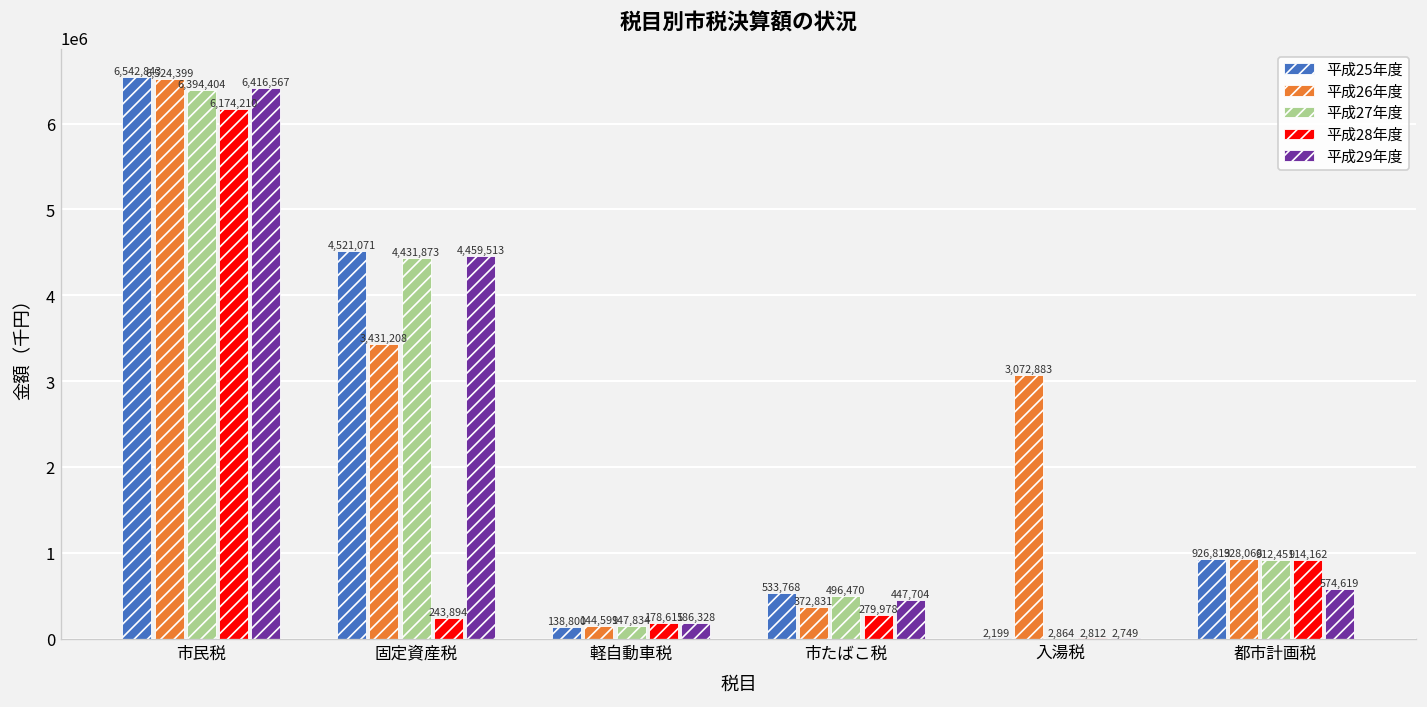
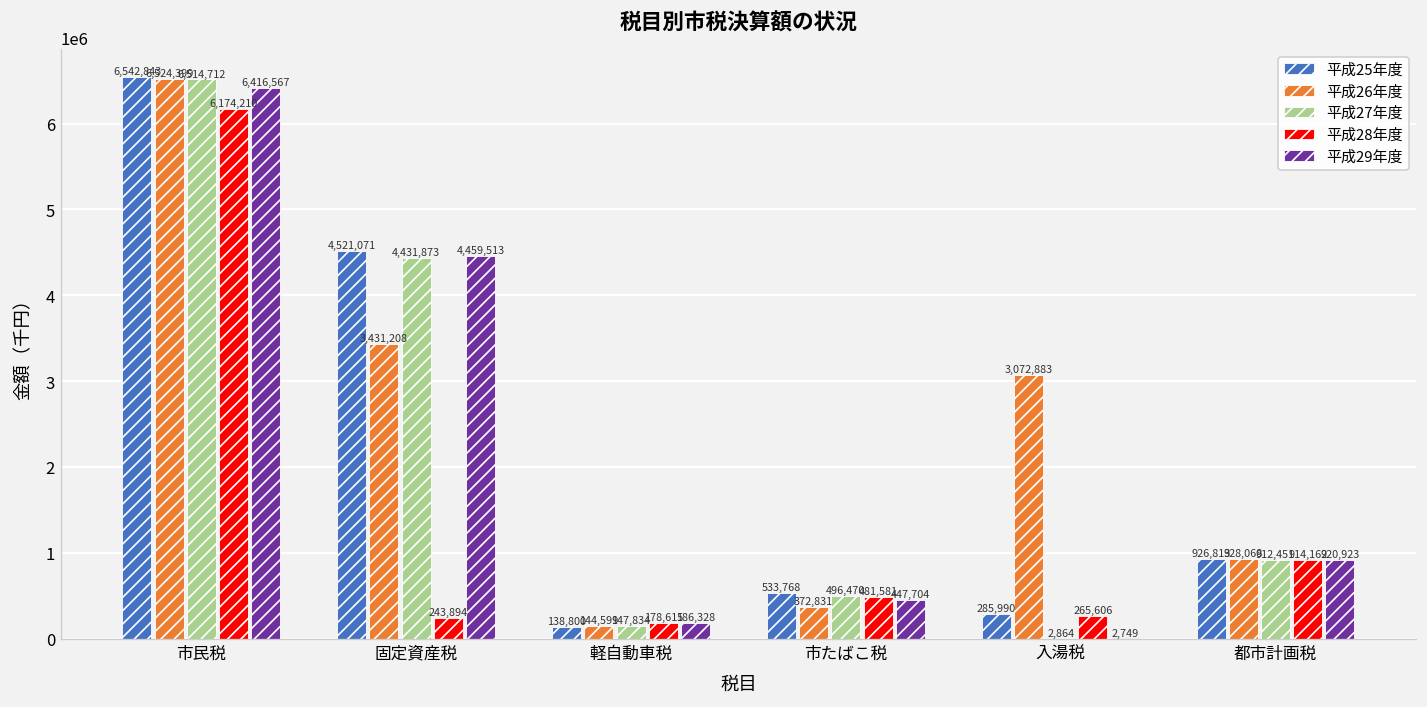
  {
    "平成25年度": {
      "固定資産税": "4,521,071",
      "市たばこ税": "533,768",
-     "入湯税": "2,199"
+     "入湯税": "285,990"
    },
    "平成26年度": {
      "固定資産税": "3,431,208",
      "市たばこ税": "372,831",
      "入湯税": "3,072,883"
    },
    "平成27年度": {
-     "市民税": "6,394,404",
+     "市民税": "6,514,712",
      "固定資産税": "4,431,873",
      "入湯税": "2,864"
    },
    "平成28年度": {
      "市民税": "6,174,210",
      "固定資産税": "243,894",
-     "市たばこ税": "279,978",
-     "入湯税": "2,812"
+     "市たばこ税": "481,581",
+     "入湯税": "265,606"
    },
    "平成29年度": {
      "市民税": "6,416,567",
      "固定資産税": "4,459,513",
      "市たばこ税": "447,704",
      "入湯税": "2,749",
-     "都市計画税": "574,619"
+     "都市計画税": "920,923"
    }
  }
